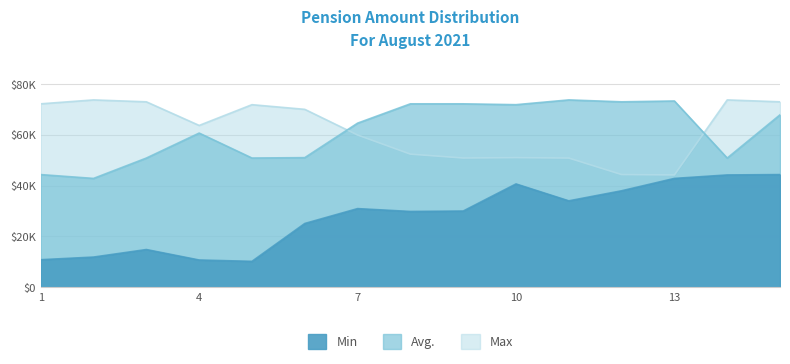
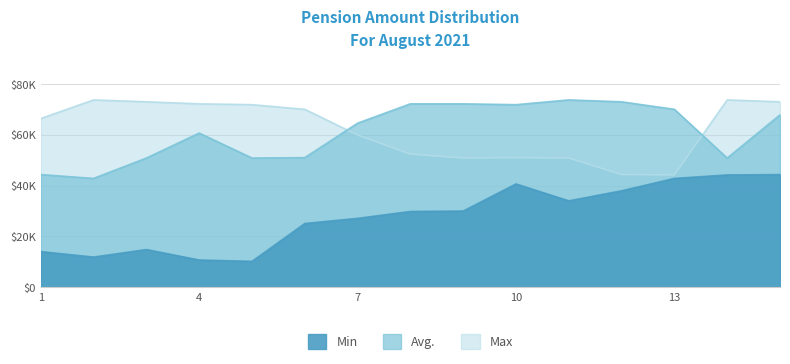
  {
    "Max": {
-     "1": "$72000",
-     "4": "$64000",
+     "1": "$66000",
+     "4": "$72000",
      "7": "$60000",
      "10": "$51000",
      "13": "$44000"
    },
    "Avg.": {
      "1": "$44000",
      "4": "$61000",
      "7": "$65000",
      "10": "$72000",
-     "13": "$73000"
+     "13": "$70000"
    },
    "Min": {
-     "1": "$11000",
+     "1": "$14000",
      "4": "$11000",
-     "7": "$31000",
+     "7": "$27000",
      "10": "$41000",
      "13": "$43000"
    }
  }
